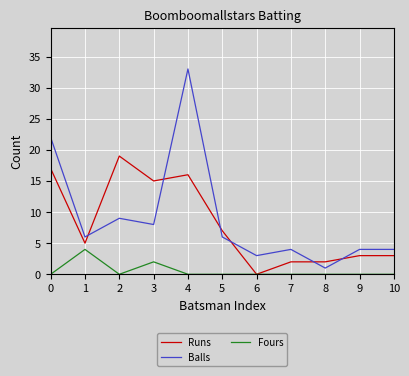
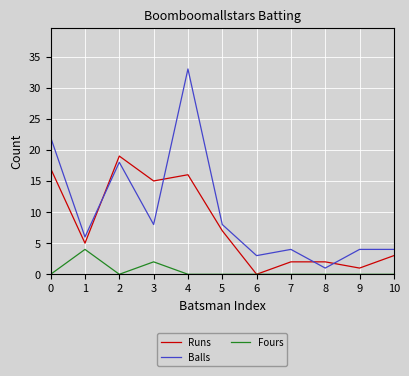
  {
    "Runs": {
      "0": 17,
      "1": 5,
      "2": 19,
      "3": 15,
      "4": 16,
      "5": 7,
      "7": 2,
      "8": 2,
-     "9": 3,
+     "9": 1,
      "10": 3
    },
    "Balls": {
      "0": 22,
      "1": 6,
-     "2": 9,
+     "2": 18,
      "3": 8,
      "4": 33,
-     "5": 6,
+     "5": 8,
      "6": 3,
      "7": 4,
      "8": 1,
      "9": 4,
      "10": 4
    },
    "Fours": {
      "0": 0,
      "1": 4,
      "2": 0,
      "3": 2,
      "4": 0,
      "5": 0,
      "7": 0,
      "8": 0,
      "9": 0,
      "10": 0
    }
  }
